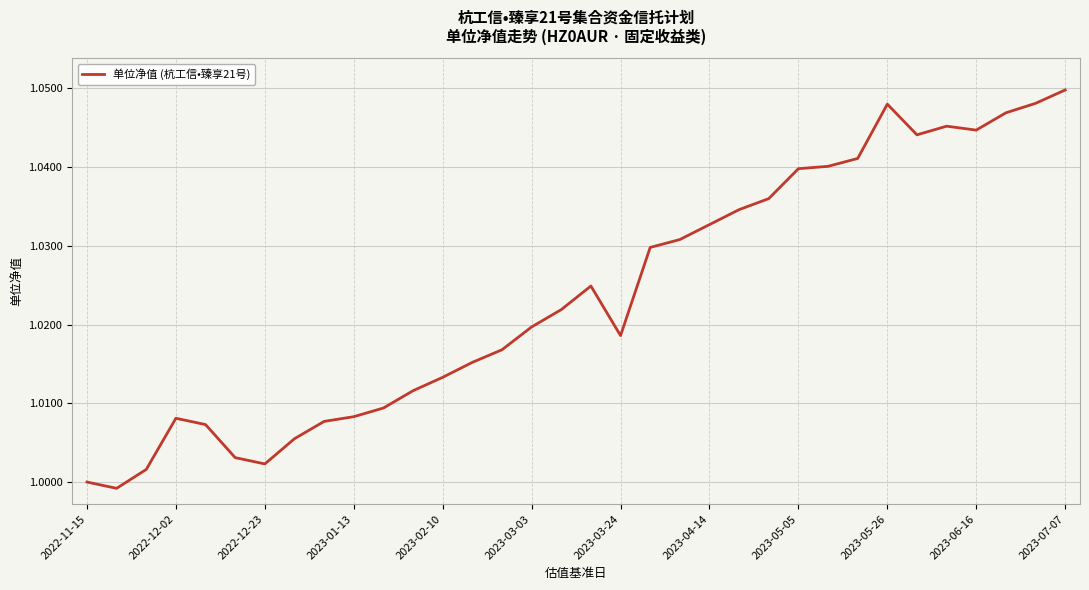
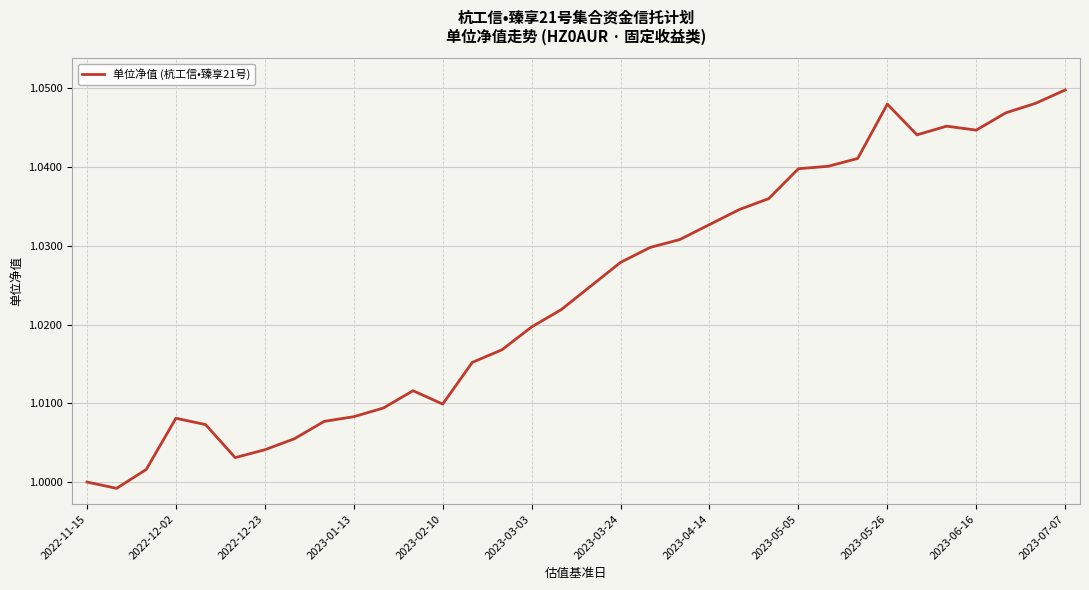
  {
    "2022-11-15": 1.000,
    "2022-12-02": 1.008,
-   "2022-12-23": 1.002,
+   "2022-12-23": 1.004,
    "2023-01-13": 1.008,
-   "2023-02-10": 1.013,
+   "2023-02-10": 1.010,
    "2023-03-03": 1.020,
-   "2023-03-24": 1.019,
+   "2023-03-24": 1.028,
    "2023-04-14": 1.033,
    "2023-05-05": 1.040,
    "2023-05-26": 1.048,
    "2023-06-16": 1.045,
    "2023-07-07": 1.050
  }
